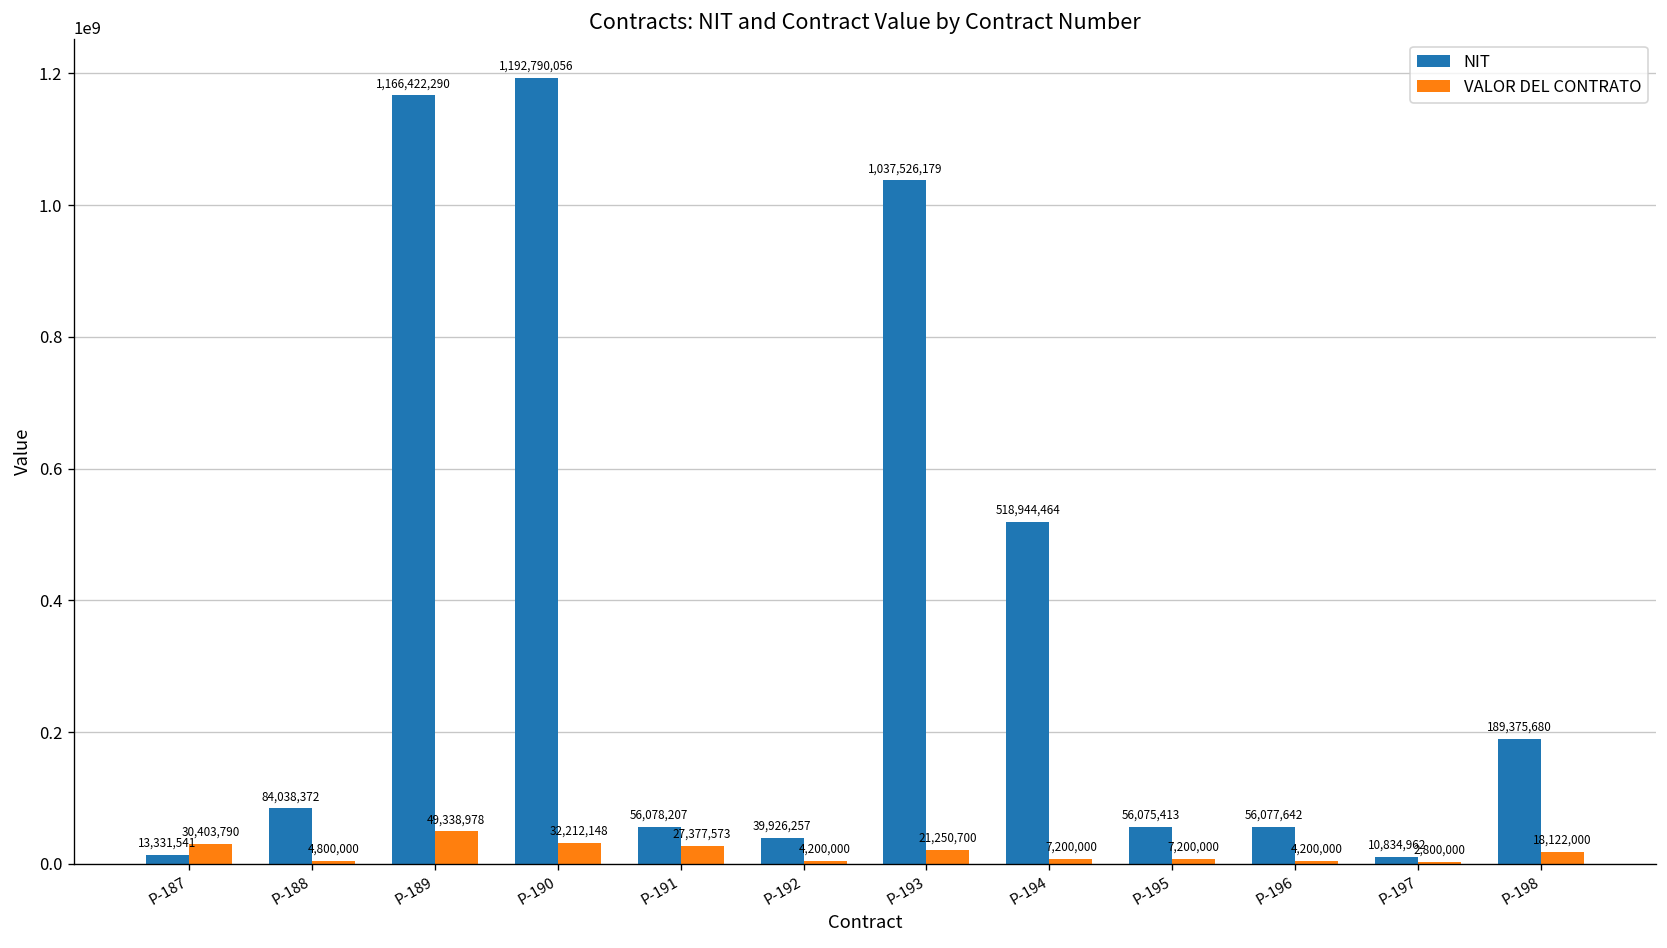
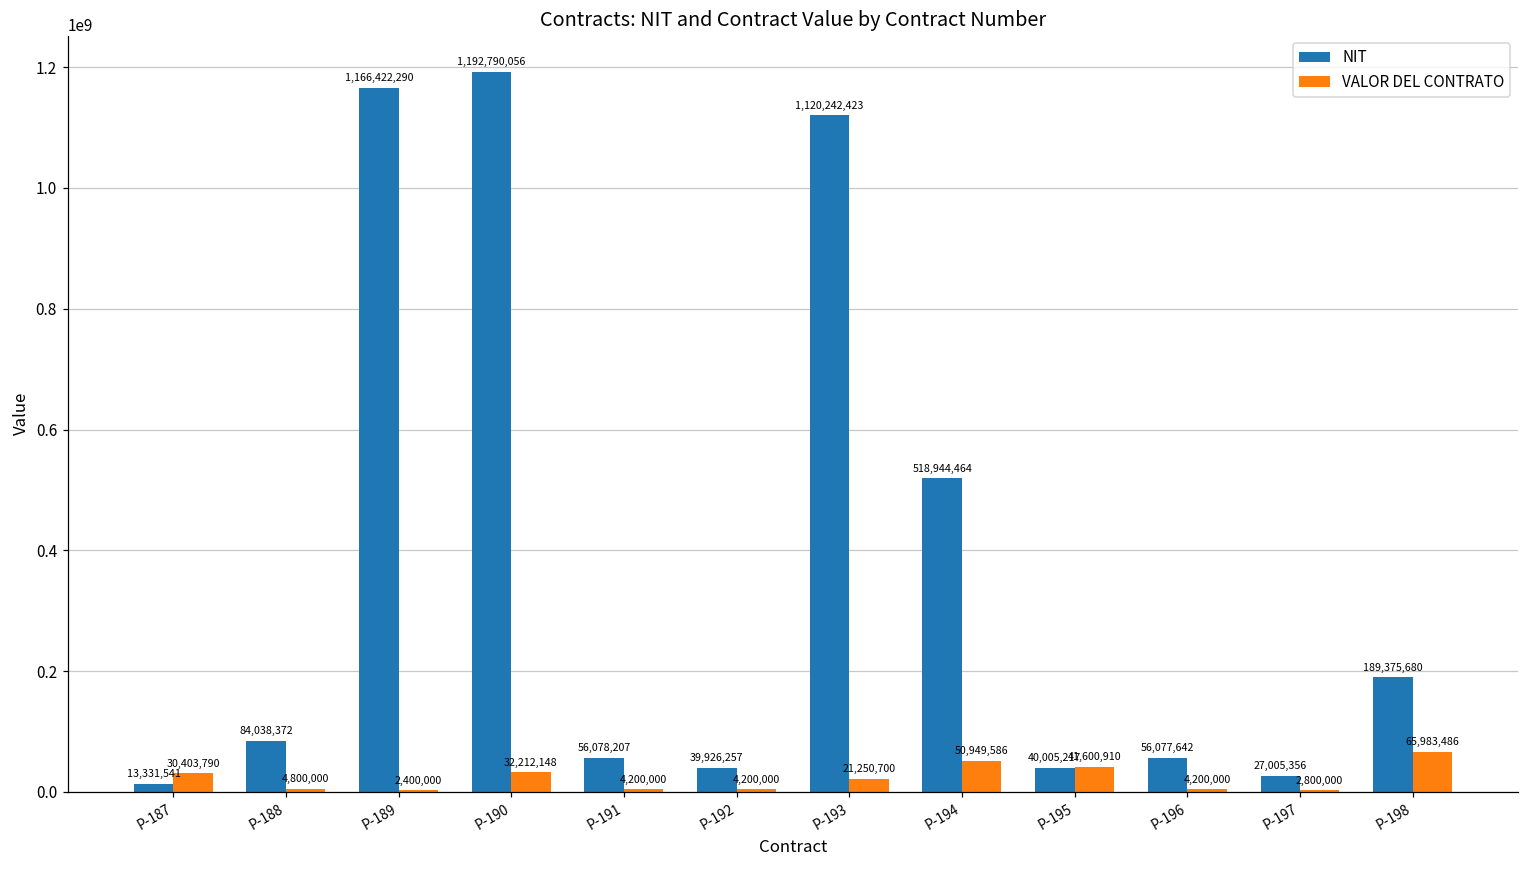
  {
    "NIT": {
      "P-187": "13,331,541",
      "P-188": "84,038,372",
      "P-189": "1,166,422,290",
      "P-190": "1,192,790,056",
      "P-191": "56,078,207",
      "P-192": "39,926,257",
-     "P-193": "1,037,526,179",
+     "P-193": "1,120,242,423",
      "P-194": "518,944,464",
-     "P-195": "56,075,413",
+     "P-195": "40,005,217",
      "P-196": "56,077,642",
-     "P-197": "10,834,962",
+     "P-197": "27,005,356",
      "P-198": "189,375,680"
    },
    "VALOR DEL CONTRATO": {
      "P-187": "30,403,790",
      "P-188": "4,800,000",
-     "P-189": "49,338,978",
+     "P-189": "2,400,000",
      "P-190": "32,212,148",
-     "P-191": "27,377,573",
+     "P-191": "4,200,000",
      "P-192": "4,200,000",
      "P-193": "21,250,700",
-     "P-194": "7,200,000",
-     "P-195": "7,200,000",
+     "P-194": "50,949,586",
+     "P-195": "41,600,910",
      "P-196": "4,200,000",
      "P-197": "2,800,000",
-     "P-198": "18,122,000"
+     "P-198": "65,983,486"
    }
  }
